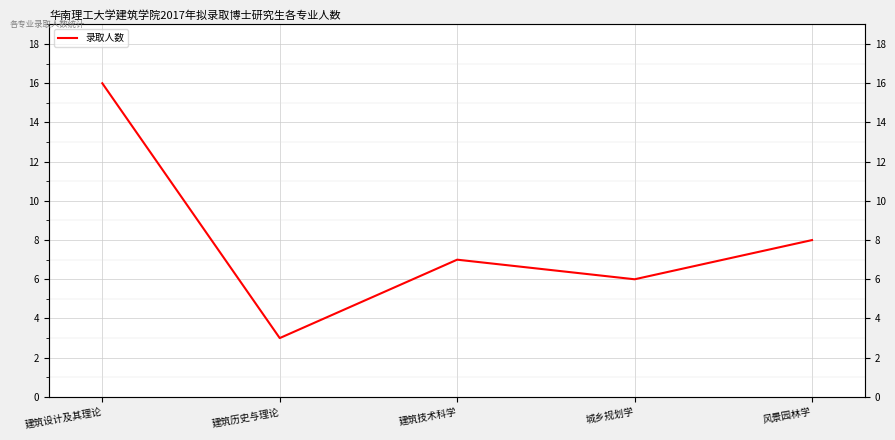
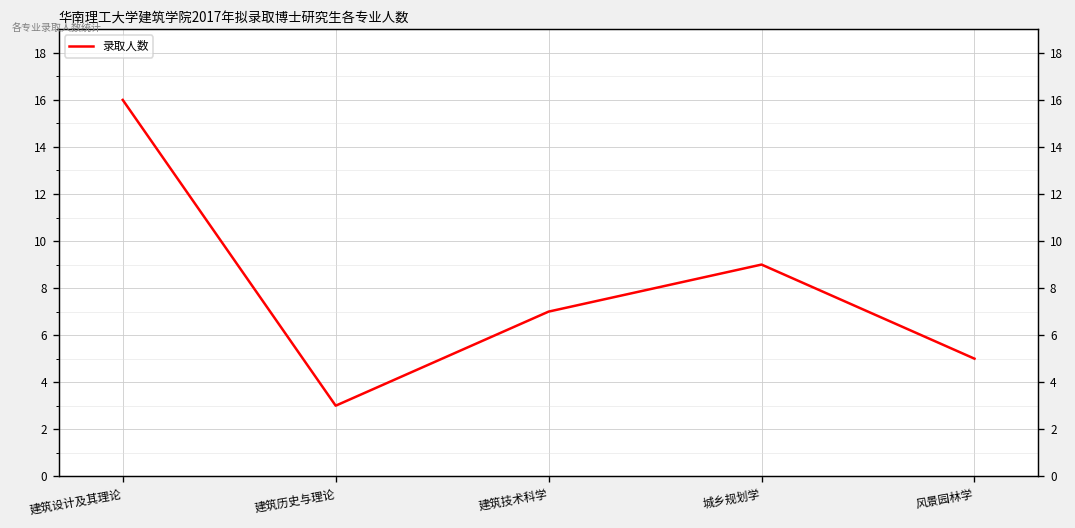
  {
    "建筑设计及其理论": 16,
    "建筑历史与理论": 3,
    "建筑技术科学": 7,
-   "城乡规划学": 6,
-   "风景园林学": 8
+   "城乡规划学": 9,
+   "风景园林学": 5
  }
